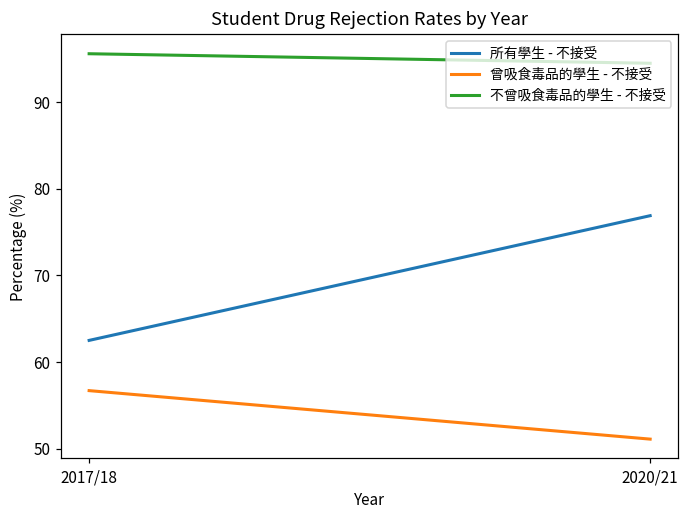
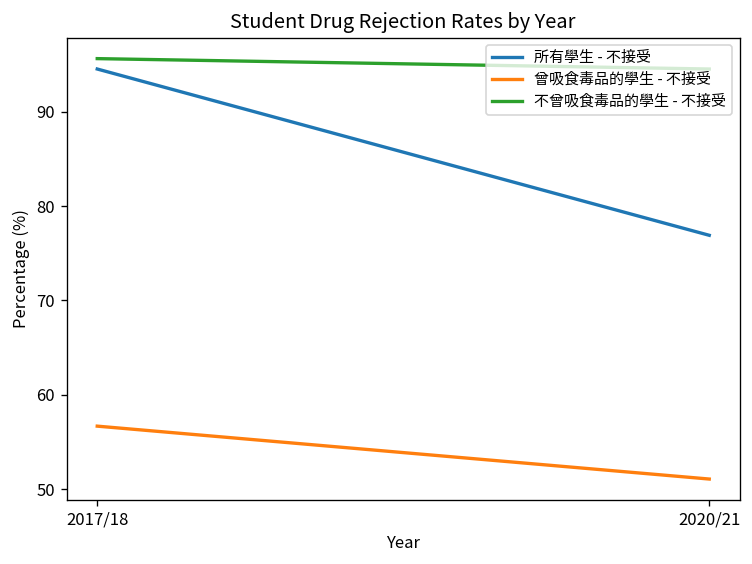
  {
    "所有學生 - 不接受": {
-     "2017/18": 63,
+     "2017/18": 95,
      "2020/21": 77
    },
    "曾吸食毒品的學生 - 不接受": {
      "2017/18": 57,
      "2020/21": 51
    },
    "不曾吸食毒品的學生 - 不接受": {
      "2017/18": 96
    }
  }
